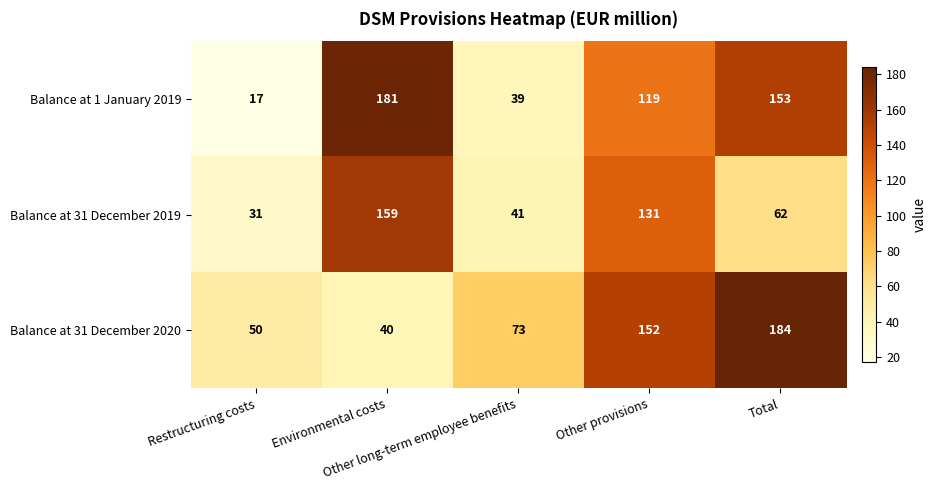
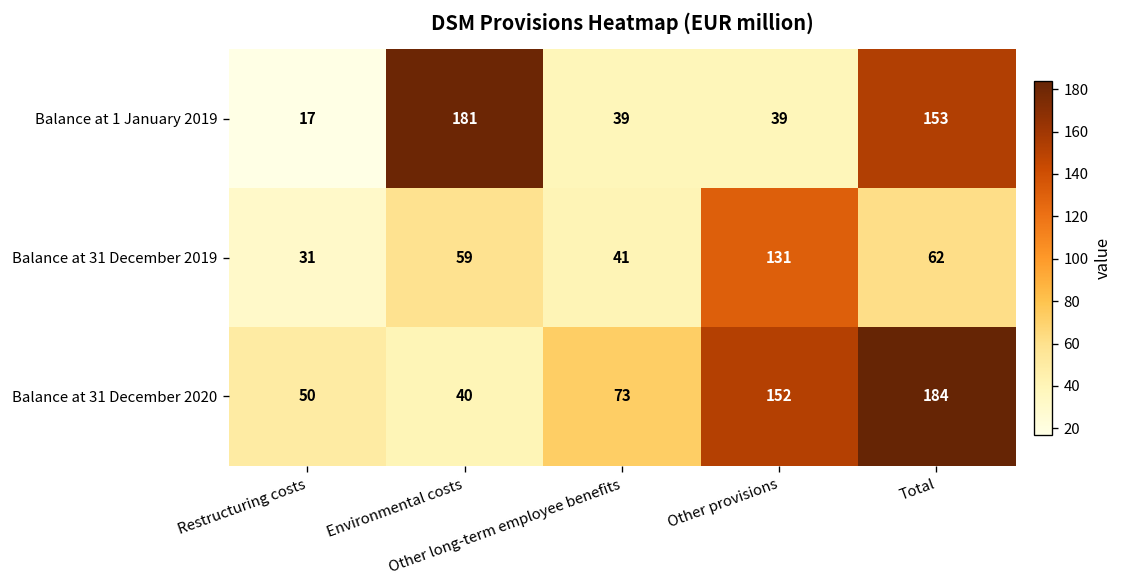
  {
    "Balance at 1 January 2019": {
      "Restructuring costs": 17,
      "Environmental costs": 181,
      "Other long-term employee benefits": 39,
-     "Other provisions": 119,
+     "Other provisions": 39,
      "Total": 153
    },
    "Balance at 31 December 2019": {
      "Restructuring costs": 31,
-     "Environmental costs": 159,
+     "Environmental costs": 59,
      "Other long-term employee benefits": 41,
      "Other provisions": 131,
      "Total": 62
    },
    "Balance at 31 December 2020": {
      "Restructuring costs": 50,
      "Environmental costs": 40,
      "Other long-term employee benefits": 73,
      "Other provisions": 152,
      "Total": 184
    }
  }
